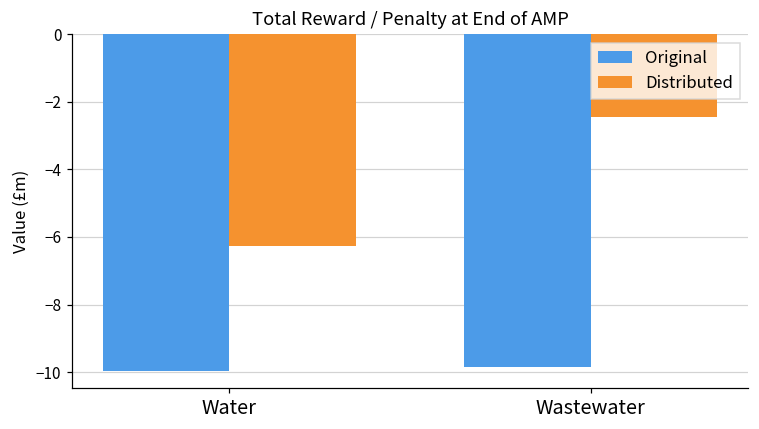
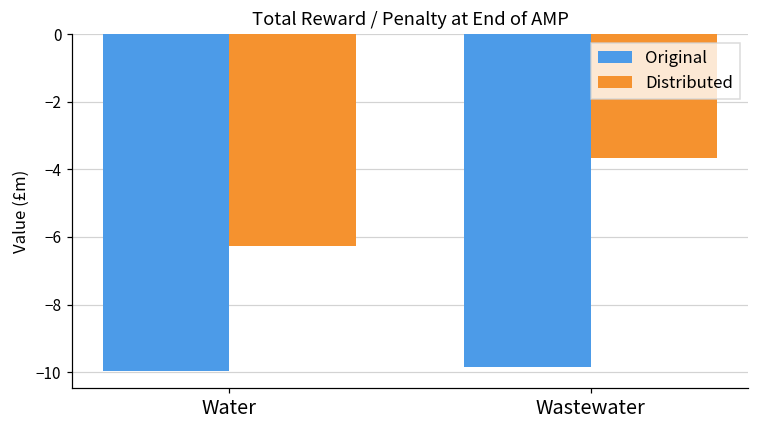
  {
    "Original": {
      "Water": -10.0,
      "Wastewater": -9.8
    },
    "Distributed": {
      "Water": -6.3,
-     "Wastewater": -2.4
+     "Wastewater": -3.7
    }
  }
